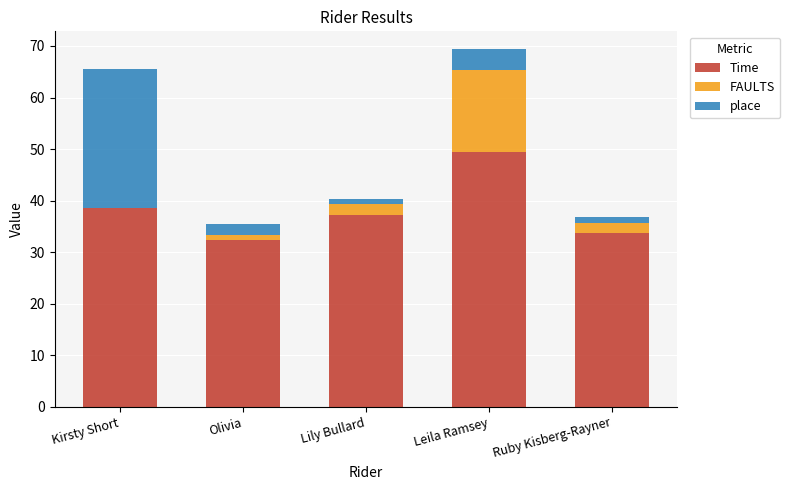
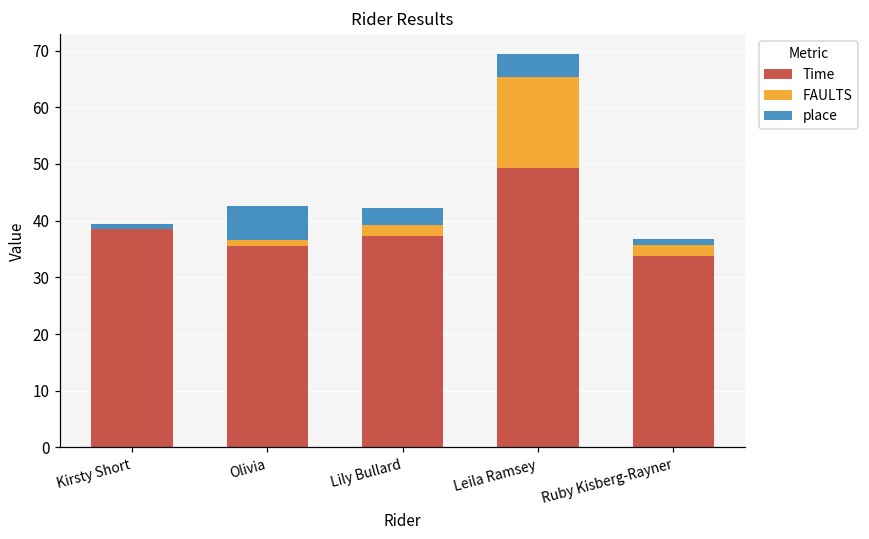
  {
    "Time": {
      "Kirsty Short": 38,
-     "Olivia": 32,
+     "Olivia": 36,
      "Lily Bullard": 37,
      "Leila Ramsey": 49,
      "Ruby Kisberg-Rayner": 34
    },
    "FAULTS": {
      "Kirsty Short": 0,
      "Olivia": 1,
      "Lily Bullard": 2,
      "Leila Ramsey": 16,
      "Ruby Kisberg-Rayner": 2
    },
    "place": {
-     "Kirsty Short": 27,
-     "Olivia": 2,
-     "Lily Bullard": 1,
+     "Kirsty Short": 1,
+     "Olivia": 6,
+     "Lily Bullard": 3,
      "Leila Ramsey": 4,
      "Ruby Kisberg-Rayner": 1
    }
  }
